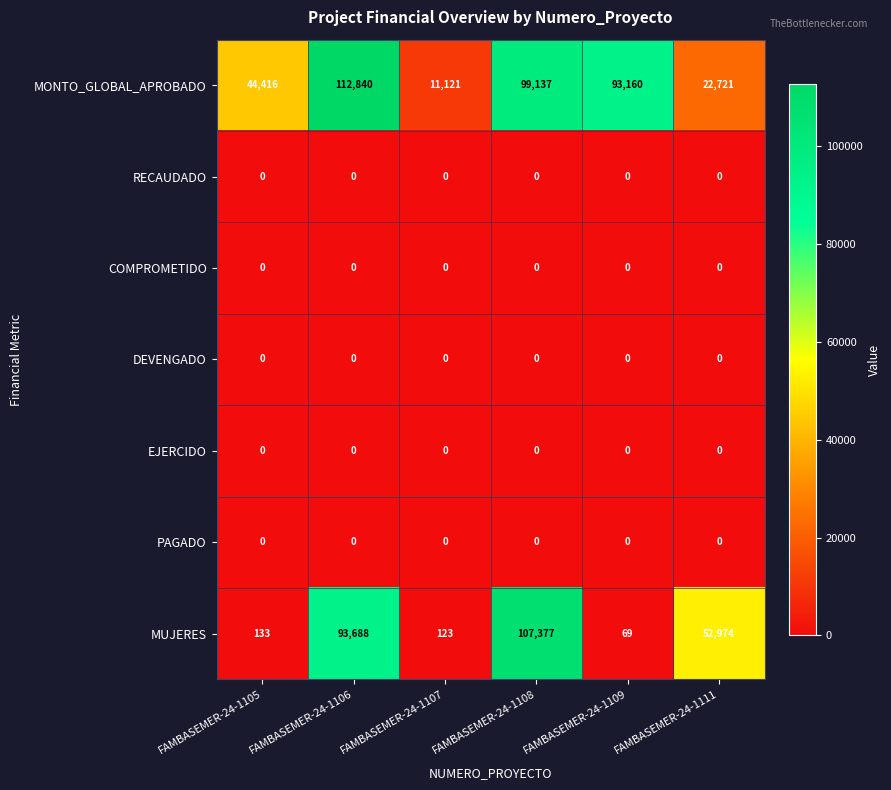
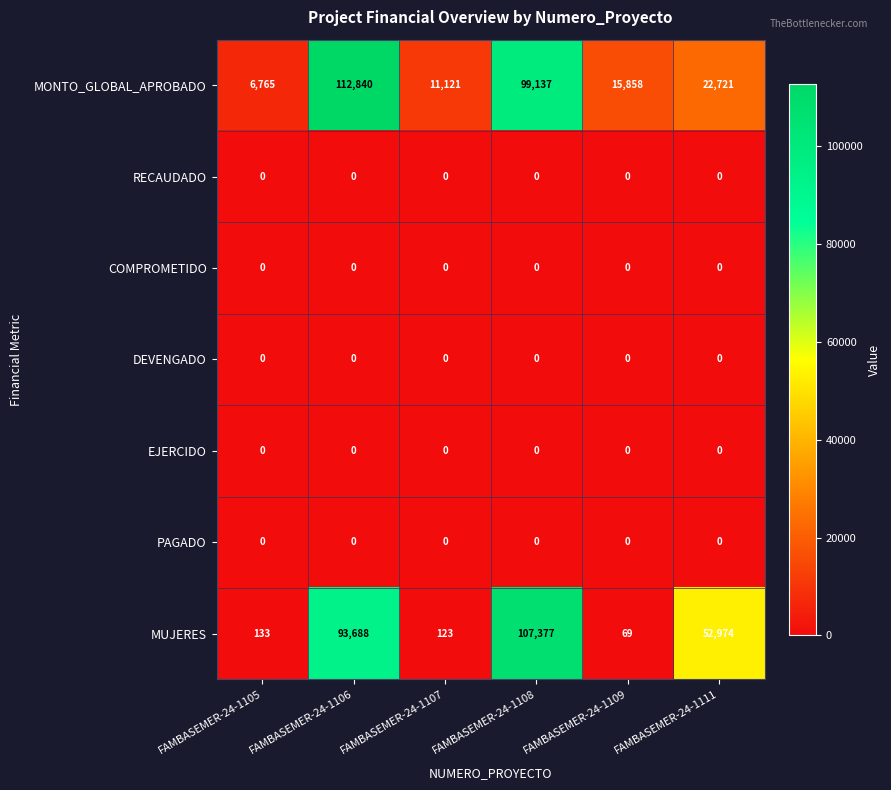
  {
    "MONTO_GLOBAL_APROBADO": {
-     "FAMBASEMER-24-1105": "44,416",
+     "FAMBASEMER-24-1105": "6,765",
      "FAMBASEMER-24-1106": "112,840",
      "FAMBASEMER-24-1107": "11,121",
      "FAMBASEMER-24-1108": "99,137",
-     "FAMBASEMER-24-1109": "93,160",
+     "FAMBASEMER-24-1109": "15,858",
      "FAMBASEMER-24-1111": "22,721"
    },
    "RECAUDADO": {
      "FAMBASEMER-24-1105": "0",
      "FAMBASEMER-24-1106": "0",
      "FAMBASEMER-24-1107": "0",
      "FAMBASEMER-24-1108": "0",
      "FAMBASEMER-24-1109": "0",
      "FAMBASEMER-24-1111": "0"
    },
    "COMPROMETIDO": {
      "FAMBASEMER-24-1105": "0",
      "FAMBASEMER-24-1106": "0",
      "FAMBASEMER-24-1107": "0",
      "FAMBASEMER-24-1108": "0",
      "FAMBASEMER-24-1109": "0",
      "FAMBASEMER-24-1111": "0"
    },
    "DEVENGADO": {
      "FAMBASEMER-24-1105": "0",
      "FAMBASEMER-24-1106": "0",
      "FAMBASEMER-24-1107": "0",
      "FAMBASEMER-24-1108": "0",
      "FAMBASEMER-24-1109": "0",
      "FAMBASEMER-24-1111": "0"
    },
    "EJERCIDO": {
      "FAMBASEMER-24-1105": "0",
      "FAMBASEMER-24-1106": "0",
      "FAMBASEMER-24-1107": "0",
      "FAMBASEMER-24-1108": "0",
      "FAMBASEMER-24-1109": "0",
      "FAMBASEMER-24-1111": "0"
    },
    "PAGADO": {
      "FAMBASEMER-24-1105": "0",
      "FAMBASEMER-24-1106": "0",
      "FAMBASEMER-24-1107": "0",
      "FAMBASEMER-24-1108": "0",
      "FAMBASEMER-24-1109": "0",
      "FAMBASEMER-24-1111": "0"
    },
    "MUJERES": {
      "FAMBASEMER-24-1105": "133",
      "FAMBASEMER-24-1106": "93,688",
      "FAMBASEMER-24-1107": "123",
      "FAMBASEMER-24-1108": "107,377",
      "FAMBASEMER-24-1109": "69",
      "FAMBASEMER-24-1111": "52,974"
    }
  }
